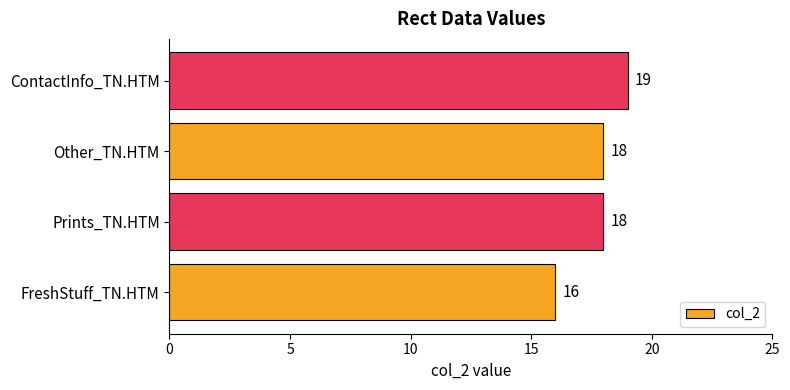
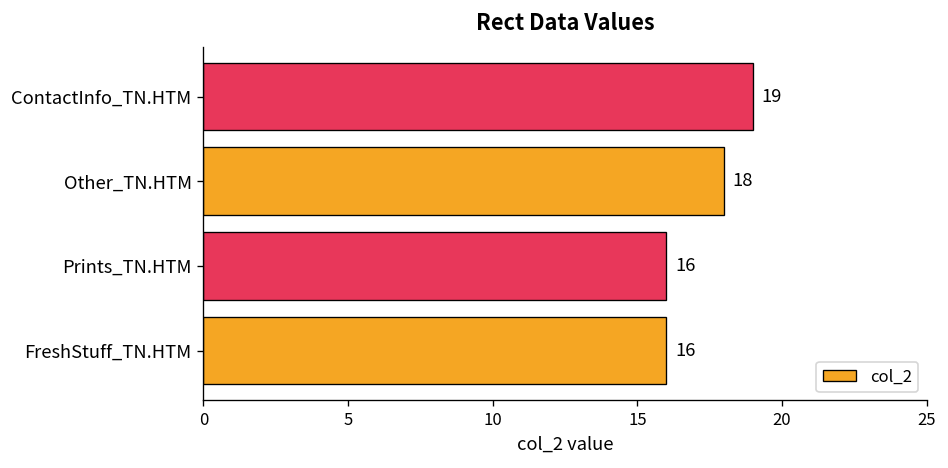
  {
    "ContactInfo_TN.HTM": 19,
    "Other_TN.HTM": 18,
-   "Prints_TN.HTM": 18,
+   "Prints_TN.HTM": 16,
    "FreshStuff_TN.HTM": 16
  }
